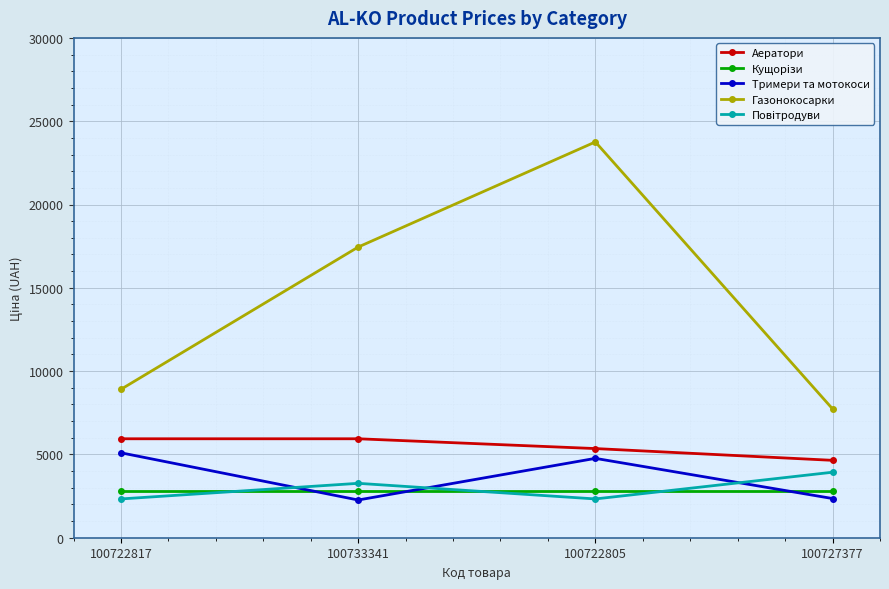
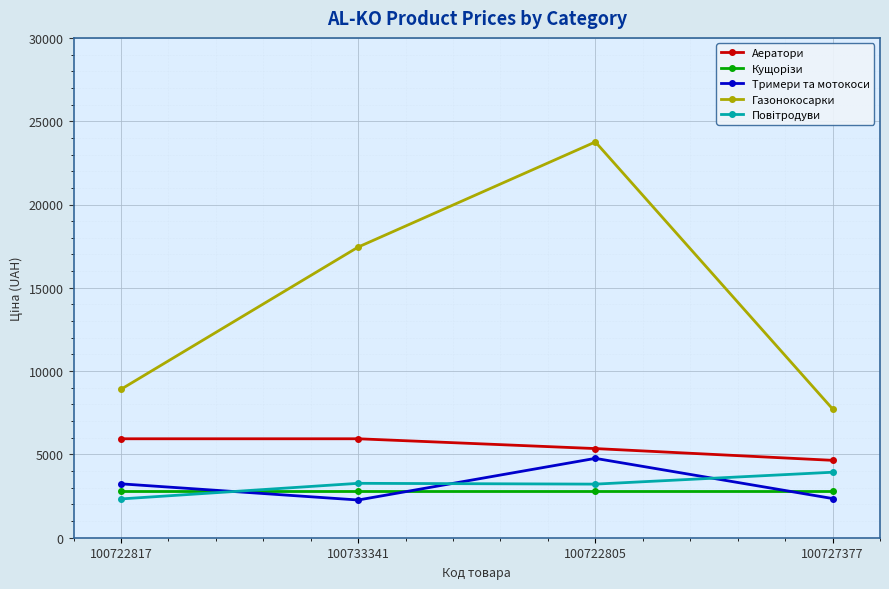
  {
    "Аератори": {
      "100722817": 5900,
      "100733341": 5900,
      "100722805": 5400,
      "100727377": 4600
    },
    "Кущорізи": {
      "100722817": 2800,
      "100733341": 2800,
      "100722805": 2800,
      "100727377": 2800
    },
    "Тримери та мотокоси": {
-     "100722817": 5100,
+     "100722817": 3200,
      "100733341": 2300,
      "100722805": 4800,
      "100727377": 2400
    },
    "Газонокосарки": {
      "100722817": 8900,
      "100733341": 17400,
      "100722805": 23800,
      "100727377": 7700
    },
    "Повітродуви": {
      "100722817": 2300,
      "100733341": 3300,
-     "100722805": 2300,
+     "100722805": 3200,
      "100727377": 3900
    }
  }
